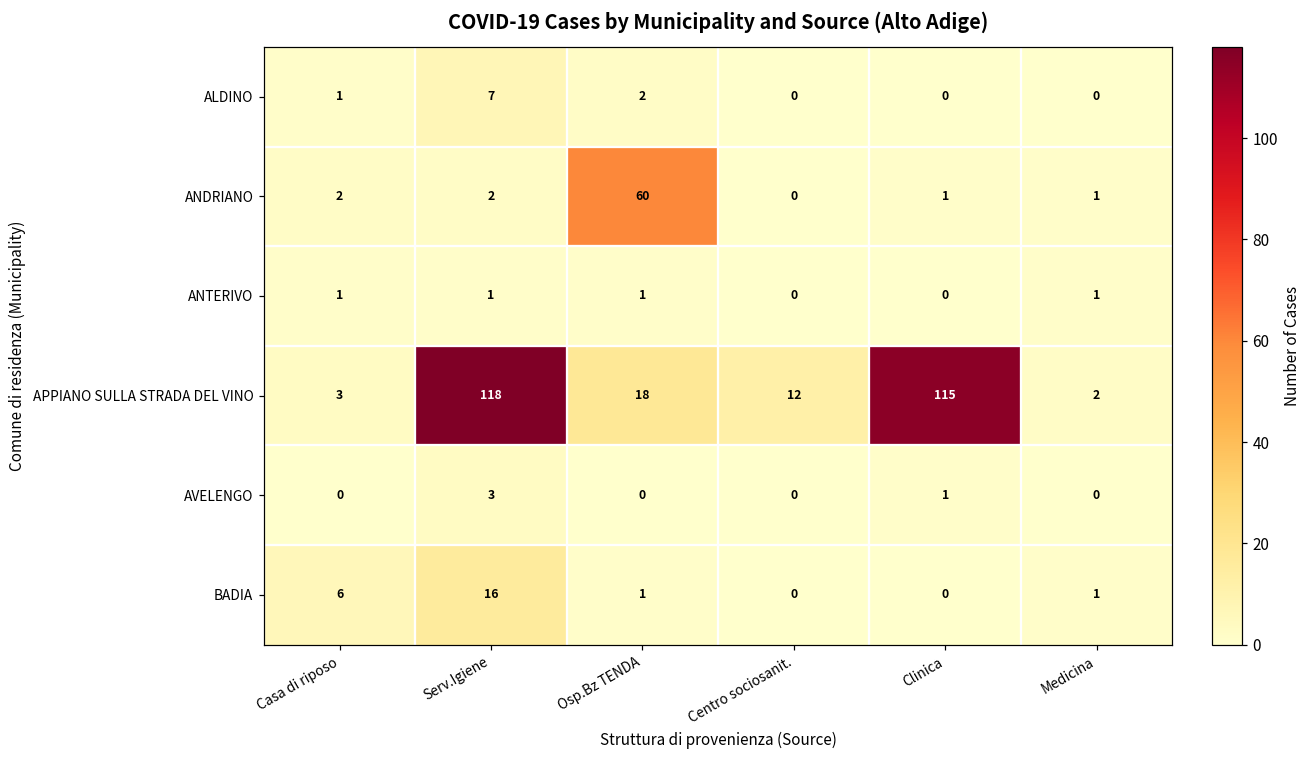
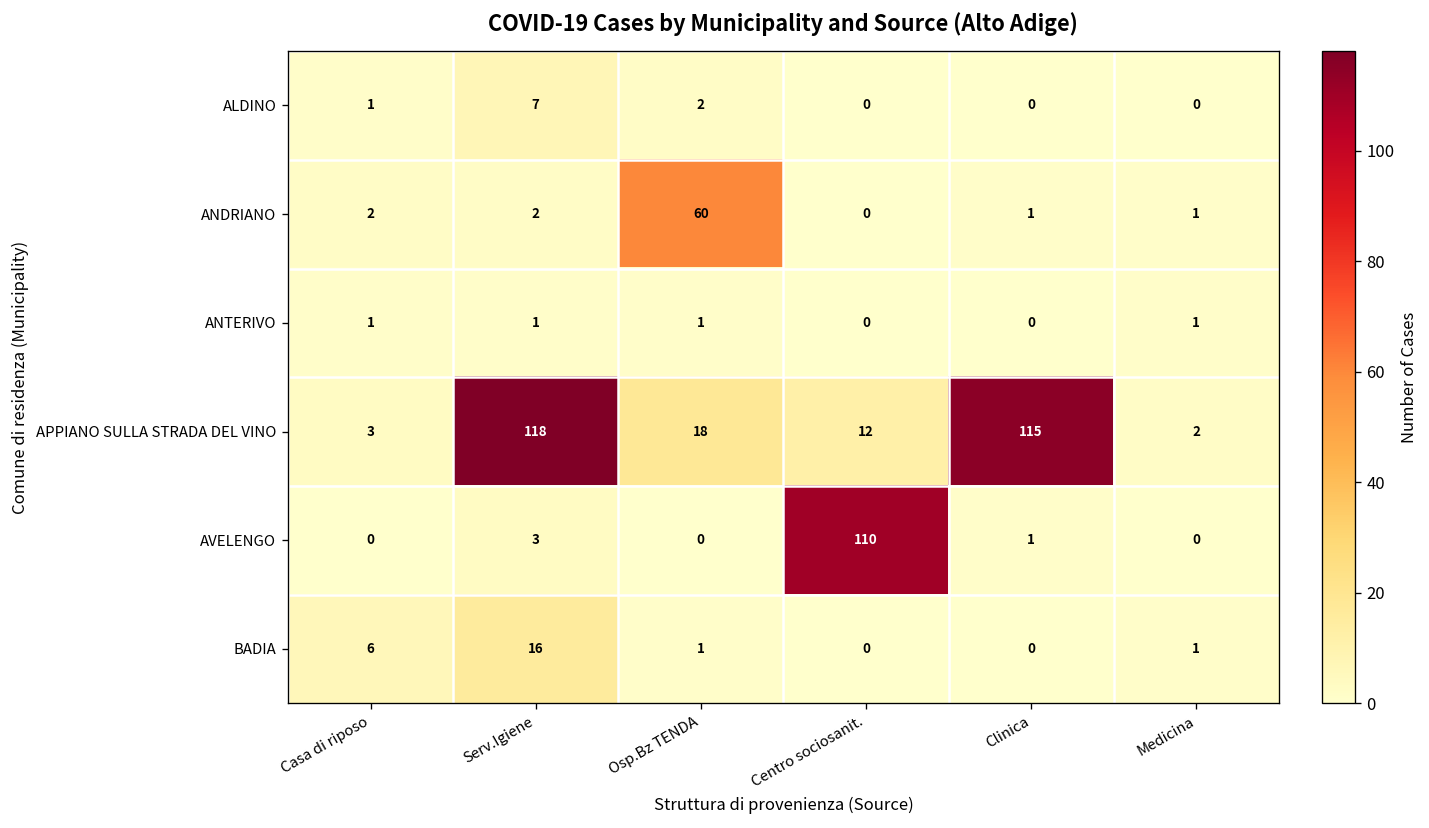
  {
    "ALDINO": {
      "Casa di riposo": 1,
      "Serv.Igiene": 7,
      "Osp.Bz TENDA": 2,
      "Centro sociosanit.": 0,
      "Clinica": 0,
      "Medicina": 0
    },
    "ANDRIANO": {
      "Casa di riposo": 2,
      "Serv.Igiene": 2,
      "Osp.Bz TENDA": 60,
      "Centro sociosanit.": 0,
      "Clinica": 1,
      "Medicina": 1
    },
    "ANTERIVO": {
      "Casa di riposo": 1,
      "Serv.Igiene": 1,
      "Osp.Bz TENDA": 1,
      "Centro sociosanit.": 0,
      "Clinica": 0,
      "Medicina": 1
    },
    "APPIANO SULLA STRADA DEL VINO": {
      "Casa di riposo": 3,
      "Serv.Igiene": 118,
      "Osp.Bz TENDA": 18,
      "Centro sociosanit.": 12,
      "Clinica": 115,
      "Medicina": 2
    },
    "AVELENGO": {
      "Casa di riposo": 0,
      "Serv.Igiene": 3,
      "Osp.Bz TENDA": 0,
-     "Centro sociosanit.": 0,
+     "Centro sociosanit.": 110,
      "Clinica": 1,
      "Medicina": 0
    },
    "BADIA": {
      "Casa di riposo": 6,
      "Serv.Igiene": 16,
      "Osp.Bz TENDA": 1,
      "Centro sociosanit.": 0,
      "Clinica": 0,
      "Medicina": 1
    }
  }
